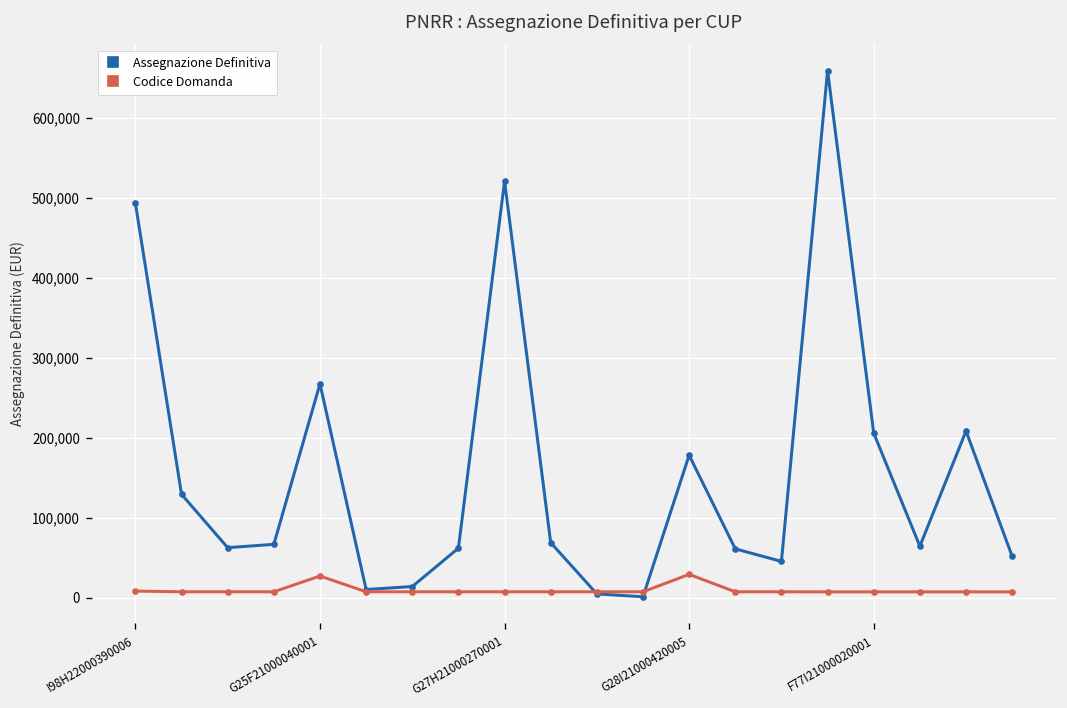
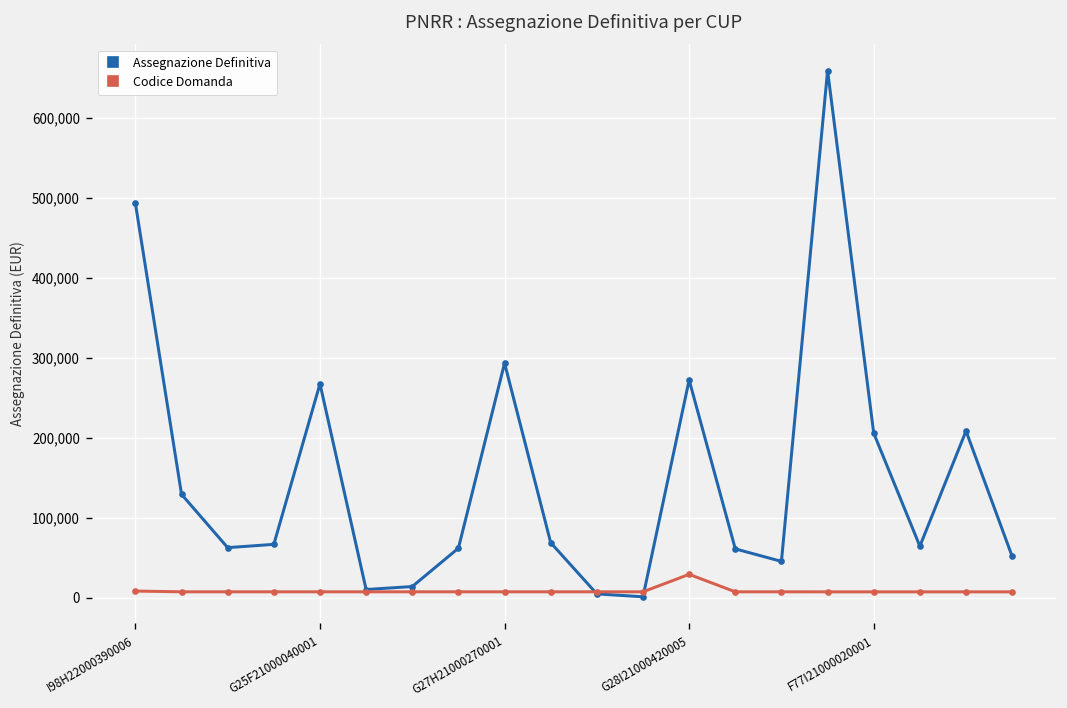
  {
    "Assegnazione Definitiva": {
      "I98H22000390006": "490,000",
      "G25F21000040001": "270,000",
-     "G27H21000270001": "520,000",
-     "G28I21000420005": "180,000",
+     "G27H21000270001": "290,000",
+     "G28I21000420005": "270,000",
      "F77I21000020001": "210,000"
    },
    "Codice Domanda": {
      "I98H22000390006": "10,000",
-     "G25F21000040001": "30,000",
+     "G25F21000040001": "10,000",
      "G27H21000270001": "10,000",
      "G28I21000420005": "30,000",
      "F77I21000020001": "10,000"
    }
  }
